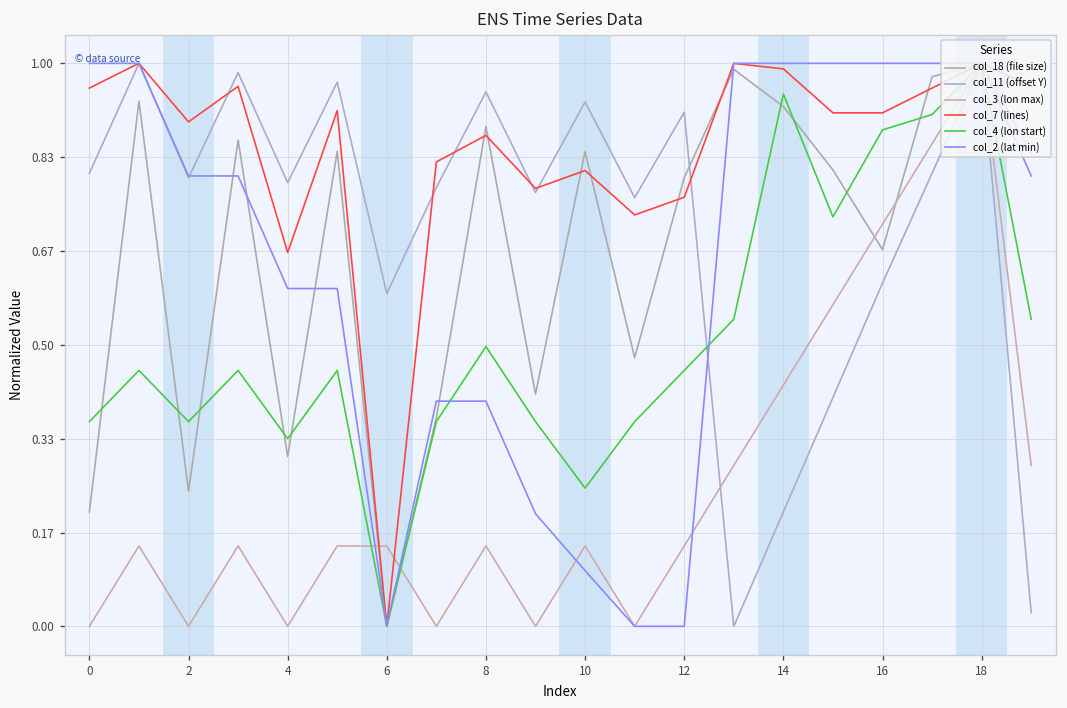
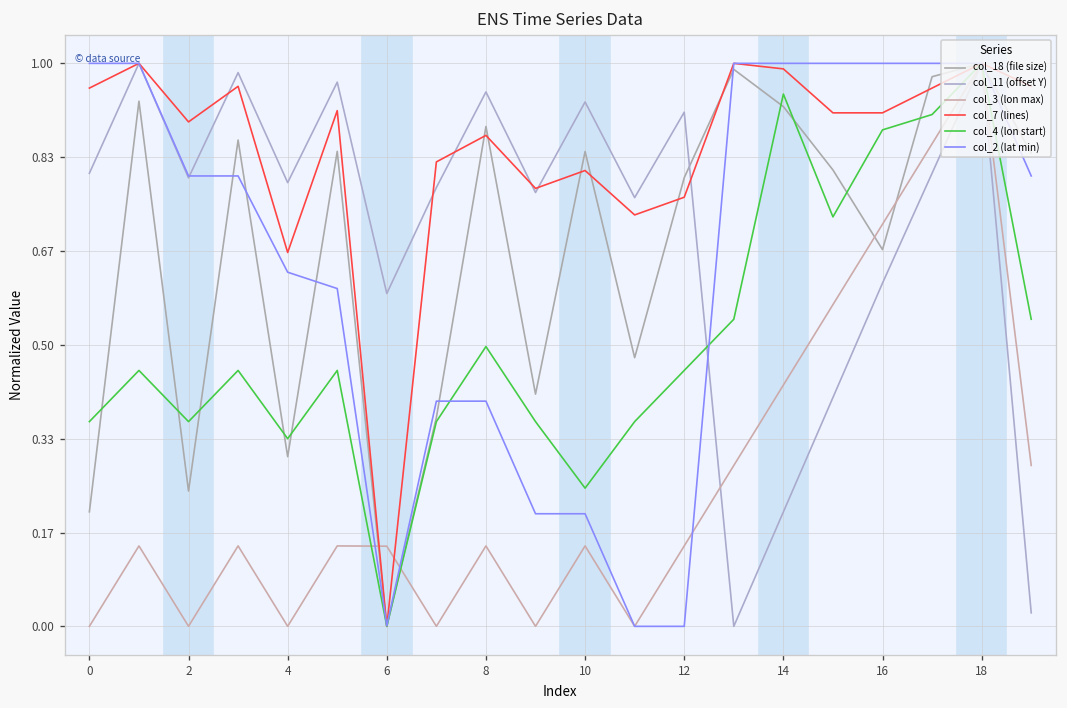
  {
    "col_7 (lines)": {
      "0": 0.96,
      "2": 0.90,
      "4": 0.66,
      "8": 0.87,
      "10": 0.81,
      "12": 0.76,
      "14": 0.99,
      "16": 0.91
    },
    "col_4 (lon start)": {
      "0": 0.36,
      "2": 0.36,
      "4": 0.33,
      "8": 0.50,
      "10": 0.25,
      "12": 0.45,
      "14": 0.95,
      "16": 0.88
    },
    "col_2 (lat min)": {
      "0": 1.00,
-     "4": 0.60,
+     "4": 0.63,
      "8": 0.40,
-     "10": 0.10,
+     "10": 0.20,
      "12": 0.00,
      "14": 1.00,
      "16": 1.00
    }
  }
